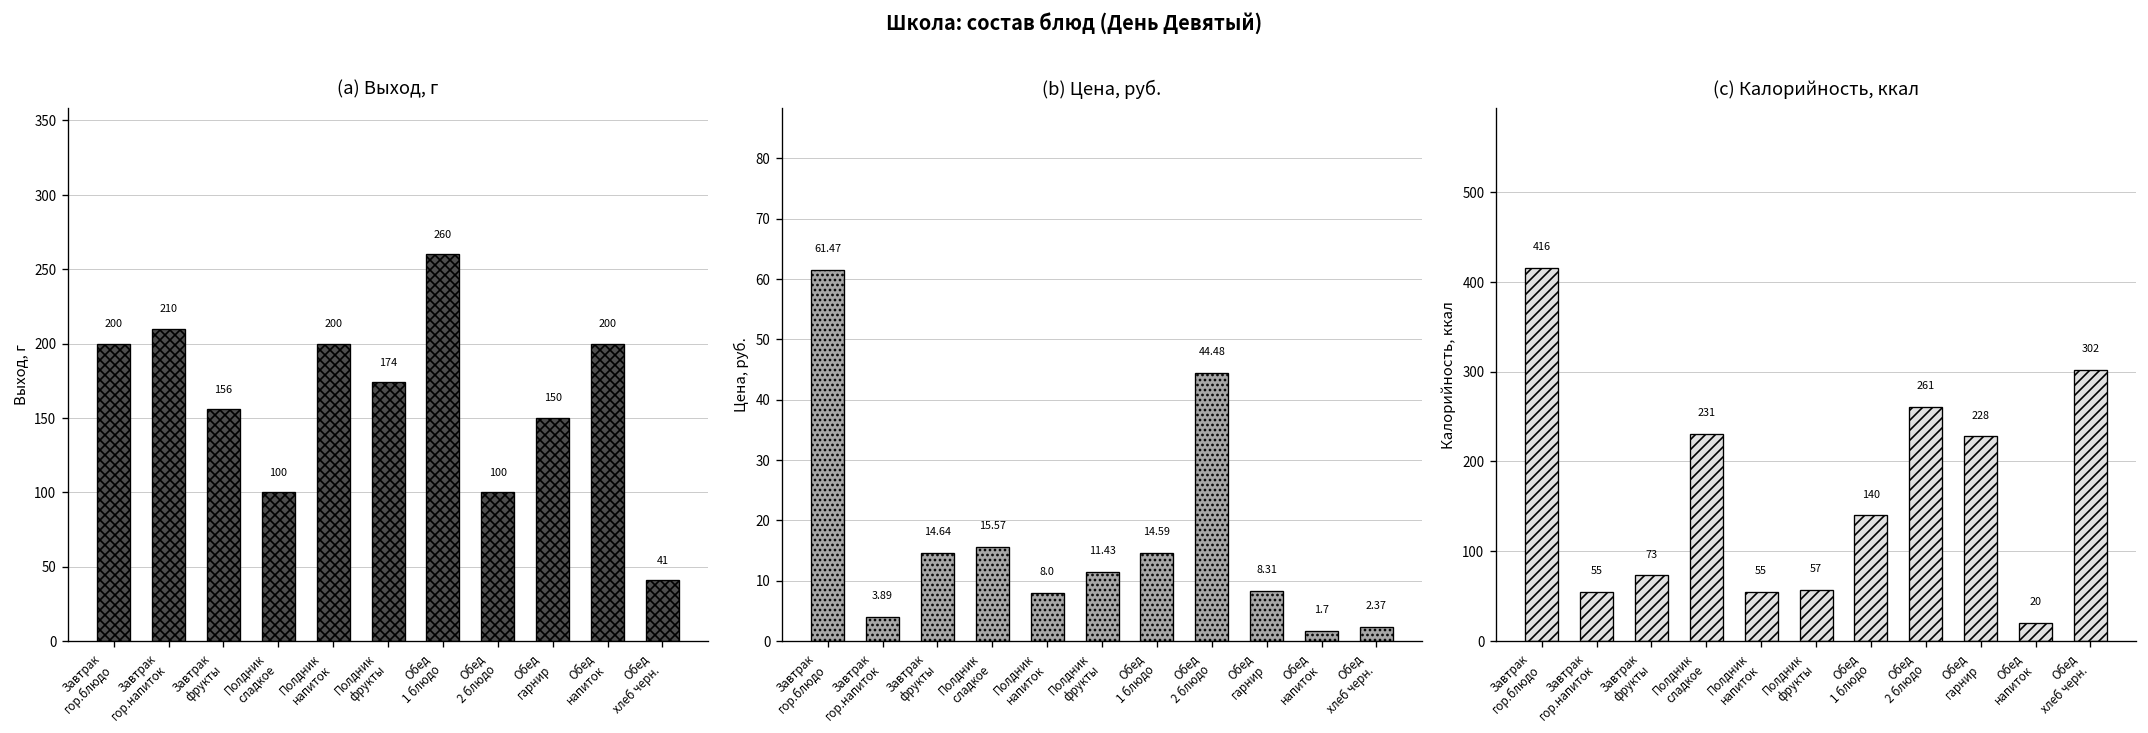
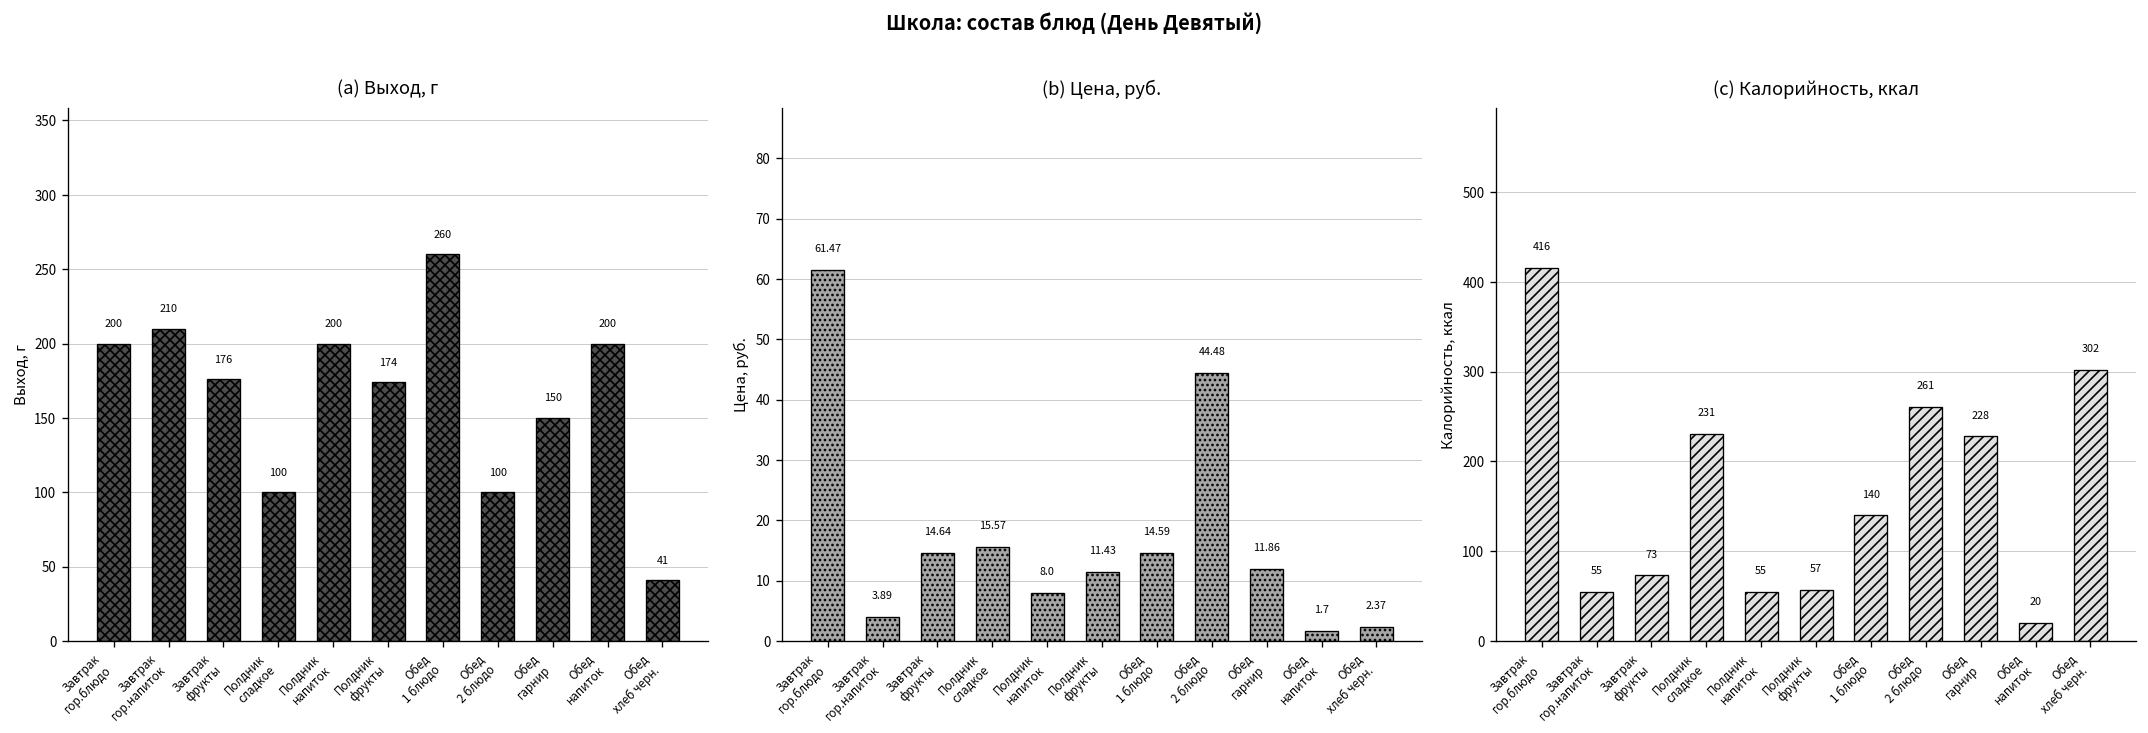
  {
    "(a) Выход, г": {
      "Завтрак гор.блюдо": 200,
      "Завтрак гор.напиток": 210,
-     "Завтрак фрукты": 156,
+     "Завтрак фрукты": 176,
      "Полдник сладкое": 100,
      "Полдник напиток": 200,
      "Полдник фрукты": 174,
      "Обед 1 блюдо": 260,
      "Обед 2 блюдо": 100,
      "Обед гарнир": 150,
      "Обед напиток": 200,
      "Обед хлеб черн.": 41
    },
    "(b) Цена, руб.": {
      "Завтрак гор.блюдо": 61.47,
      "Завтрак гор.напиток": 3.89,
      "Завтрак фрукты": 14.64,
      "Полдник сладкое": 15.57,
      "Полдник напиток": 8.0,
      "Полдник фрукты": 11.43,
      "Обед 1 блюдо": 14.59,
      "Обед 2 блюдо": 44.48,
-     "Обед гарнир": 8.31,
+     "Обед гарнир": 11.86,
      "Обед напиток": 1.7,
      "Обед хлеб черн.": 2.37
    },
    "(c) Калорийность, ккал": {
      "Завтрак гор.блюдо": 416,
      "Завтрак гор.напиток": 55,
      "Завтрак фрукты": 73,
      "Полдник сладкое": 231,
      "Полдник напиток": 55,
      "Полдник фрукты": 57,
      "Обед 1 блюдо": 140,
      "Обед 2 блюдо": 261,
      "Обед гарнир": 228,
      "Обед напиток": 20,
      "Обед хлеб черн.": 302
    }
  }
